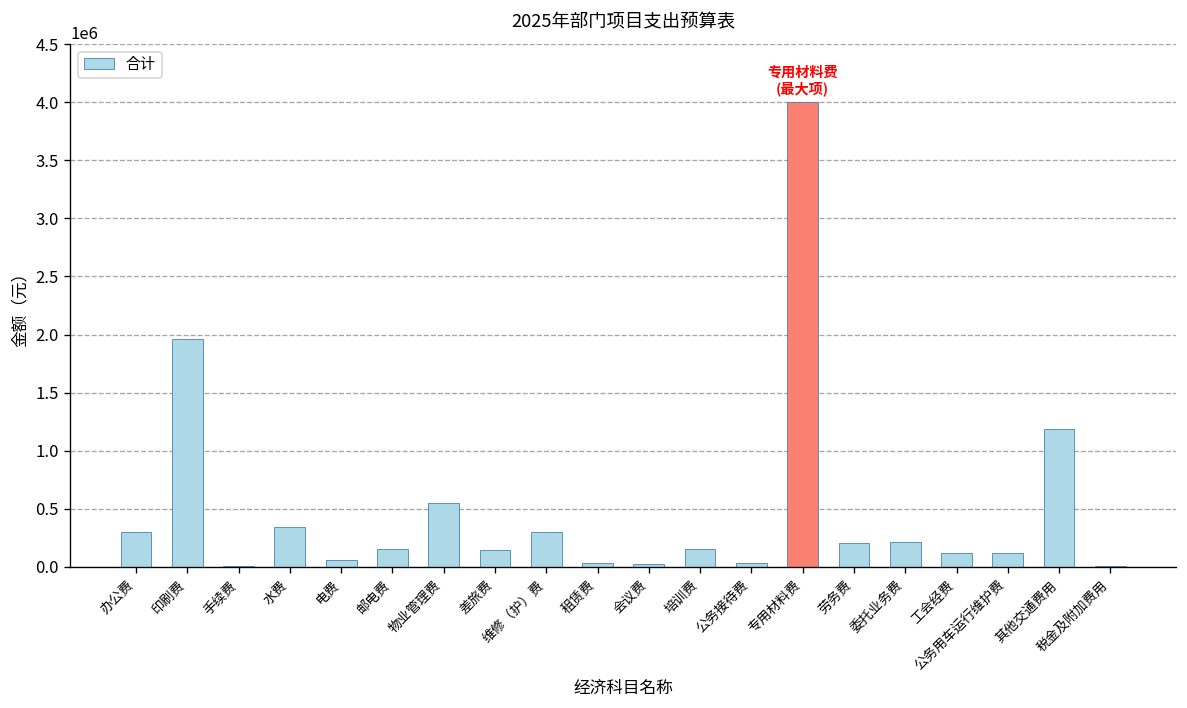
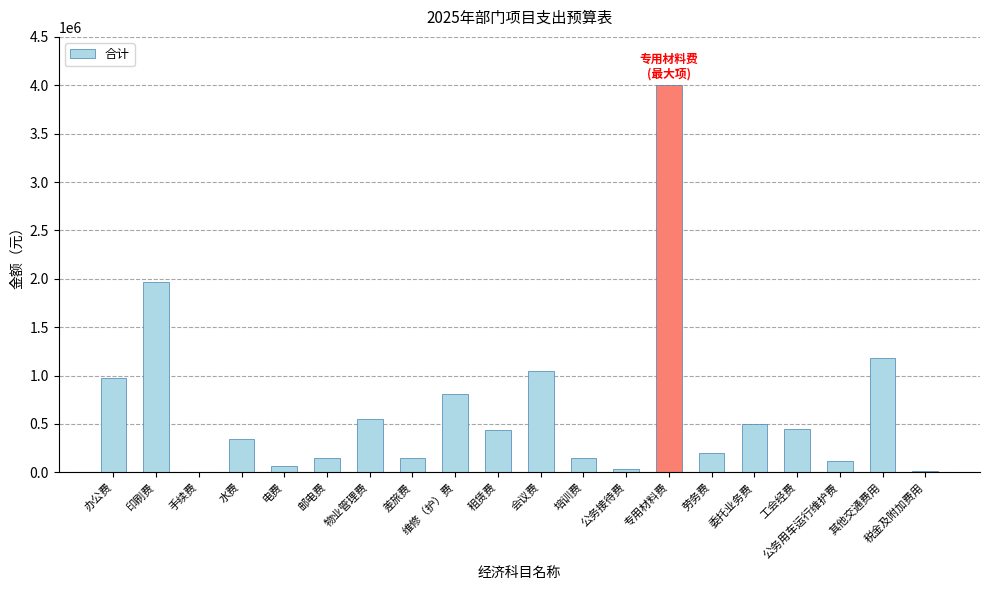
  {
-   "办公费": 300000,
+   "办公费": 1000000,
    "印刷费": 2000000,
    "水费": 300000,
    "电费": 100000,
    "邮电费": 200000,
    "物业管理费": 500000,
    "差旅费": 100000,
-   "维修（护）费": 300000,
-   "租赁费": 0,
-   "会议费": 0,
+   "维修（护）费": 800000,
+   "租赁费": 400000,
+   "会议费": 1000000,
    "培训费": 200000,
    "公务接待费": 0,
    "专用材料费": 4000000,
    "劳务费": 200000,
-   "委托业务费": 200000,
-   "工会经费": 100000,
+   "委托业务费": 500000,
+   "工会经费": 500000,
    "公务用车运行维护费": 100000,
    "其他交通费用": 1200000
  }
